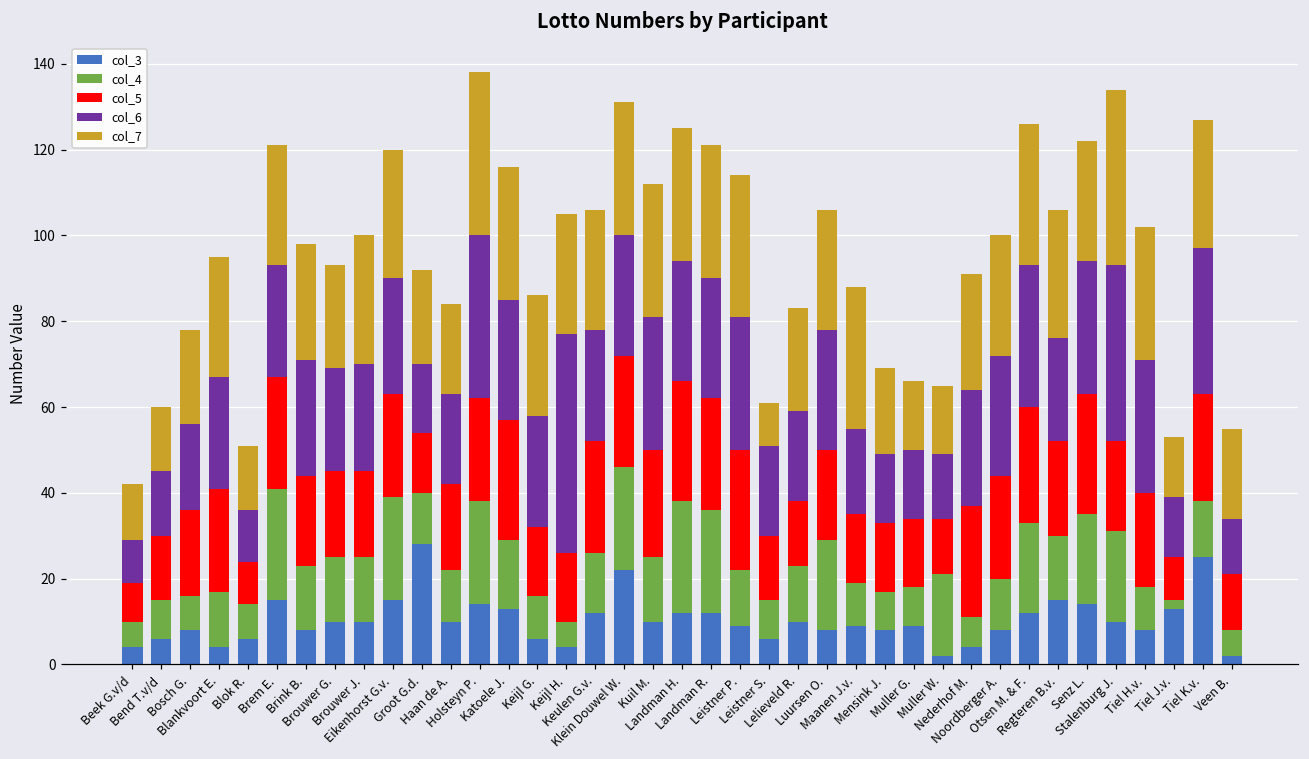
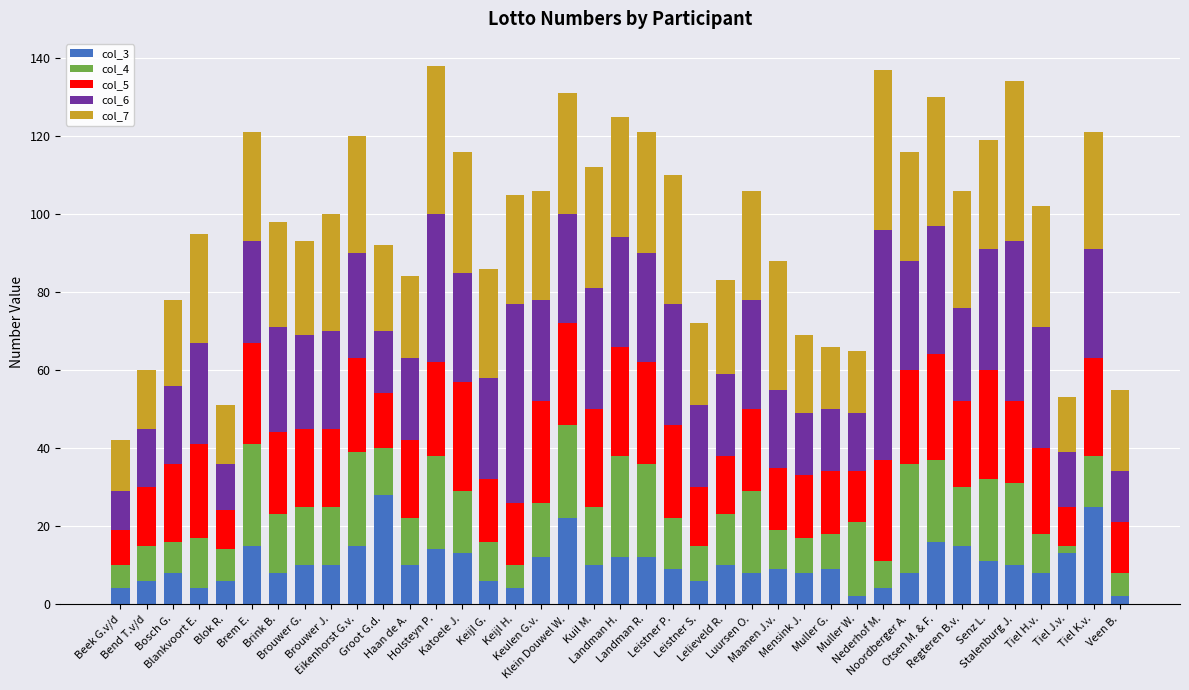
  {
    "col_3": {
      "Beek G.v/d": 4,
      "Bend T.v/d": 6,
      "Bosch G.": 8,
      "Blankvoort E.": 4,
      "Blok R.": 6,
      "Brem E.": 15,
      "Brink B.": 8,
      "Brouwer G.": 10,
      "Brouwer J.": 10,
      "Eikenhorst G.v.": 15,
      "Groot G.d.": 28,
      "Haan de A.": 10,
      "Holsteyn P.": 14,
      "Katoele J.": 13,
      "Keijl G.": 6,
      "Keijl H.": 4,
      "Keulen G.v.": 12,
      "Klein Douwel W.": 22,
      "Kuil M.": 10,
      "Landman H.": 12,
      "Landman R.": 12,
      "Leistner P.": 9,
      "Leistner S.": 6,
      "Lelieveld R.": 10,
      "Luursen O.": 8,
      "Maanen J.v.": 9,
      "Mensink J.": 8,
      "Muller G.": 9,
      "Muller W.": 2,
      "Nederhof M.": 4,
      "Noordberger A.": 8,
-     "Otsen M. & F.": 12,
+     "Otsen M. & F.": 16,
      "Regteren B.v.": 15,
-     "Senz L.": 14,
+     "Senz L.": 11,
      "Stalenburg J.": 10,
      "Tiel H.v.": 8,
      "Tiel J.v.": 13,
      "Tiel K.v.": 25,
      "Veen B.": 2
    },
    "col_4": {
      "Beek G.v/d": 6,
      "Bend T.v/d": 9,
      "Bosch G.": 8,
      "Blankvoort E.": 13,
      "Blok R.": 8,
      "Brem E.": 26,
      "Brink B.": 15,
      "Brouwer G.": 15,
      "Brouwer J.": 15,
      "Eikenhorst G.v.": 24,
      "Groot G.d.": 12,
      "Haan de A.": 12,
      "Holsteyn P.": 24,
      "Katoele J.": 16,
      "Keijl G.": 10,
      "Keijl H.": 6,
      "Keulen G.v.": 14,
      "Klein Douwel W.": 24,
      "Kuil M.": 15,
      "Landman H.": 26,
      "Landman R.": 24,
      "Leistner P.": 13,
      "Leistner S.": 9,
      "Lelieveld R.": 13,
      "Luursen O.": 21,
      "Maanen J.v.": 10,
      "Mensink J.": 9,
      "Muller G.": 9,
      "Muller W.": 19,
      "Nederhof M.": 7,
-     "Noordberger A.": 12,
+     "Noordberger A.": 28,
      "Otsen M. & F.": 21,
      "Regteren B.v.": 15,
      "Senz L.": 21,
      "Stalenburg J.": 21,
      "Tiel H.v.": 10,
      "Tiel J.v.": 2,
      "Tiel K.v.": 13,
      "Veen B.": 6
    },
    "col_5": {
      "Beek G.v/d": 9,
      "Bend T.v/d": 15,
      "Bosch G.": 20,
      "Blankvoort E.": 24,
      "Blok R.": 10,
      "Brem E.": 26,
      "Brink B.": 21,
      "Brouwer G.": 20,
      "Brouwer J.": 20,
      "Eikenhorst G.v.": 24,
      "Groot G.d.": 14,
      "Haan de A.": 20,
      "Holsteyn P.": 24,
      "Katoele J.": 28,
      "Keijl G.": 16,
      "Keijl H.": 16,
      "Keulen G.v.": 26,
      "Klein Douwel W.": 26,
      "Kuil M.": 25,
      "Landman H.": 28,
      "Landman R.": 26,
-     "Leistner P.": 28,
+     "Leistner P.": 24,
      "Leistner S.": 15,
      "Lelieveld R.": 15,
      "Luursen O.": 21,
      "Maanen J.v.": 16,
      "Mensink J.": 16,
      "Muller G.": 16,
      "Muller W.": 13,
      "Nederhof M.": 26,
      "Noordberger A.": 24,
      "Otsen M. & F.": 27,
      "Regteren B.v.": 22,
      "Senz L.": 28,
      "Stalenburg J.": 21,
      "Tiel H.v.": 22,
      "Tiel J.v.": 10,
      "Tiel K.v.": 25,
      "Veen B.": 13
    },
    "col_6": {
      "Beek G.v/d": 10,
      "Bend T.v/d": 15,
      "Bosch G.": 20,
      "Blankvoort E.": 26,
      "Blok R.": 12,
      "Brem E.": 26,
      "Brink B.": 27,
      "Brouwer G.": 24,
      "Brouwer J.": 25,
      "Eikenhorst G.v.": 27,
      "Groot G.d.": 16,
      "Haan de A.": 21,
      "Holsteyn P.": 38,
      "Katoele J.": 28,
      "Keijl G.": 26,
      "Keijl H.": 51,
      "Keulen G.v.": 26,
      "Klein Douwel W.": 28,
      "Kuil M.": 31,
      "Landman H.": 28,
      "Landman R.": 28,
      "Leistner P.": 31,
      "Leistner S.": 21,
      "Lelieveld R.": 21,
      "Luursen O.": 28,
      "Maanen J.v.": 20,
      "Mensink J.": 16,
      "Muller G.": 16,
      "Muller W.": 15,
-     "Nederhof M.": 27,
+     "Nederhof M.": 59,
      "Noordberger A.": 28,
      "Otsen M. & F.": 33,
      "Regteren B.v.": 24,
      "Senz L.": 31,
      "Stalenburg J.": 41,
      "Tiel H.v.": 31,
      "Tiel J.v.": 14,
-     "Tiel K.v.": 34,
+     "Tiel K.v.": 28,
      "Veen B.": 13
    },
    "col_7": {
      "Beek G.v/d": 13,
      "Bend T.v/d": 15,
      "Bosch G.": 22,
      "Blankvoort E.": 28,
      "Blok R.": 15,
      "Brem E.": 28,
      "Brink B.": 27,
      "Brouwer G.": 24,
      "Brouwer J.": 30,
      "Eikenhorst G.v.": 30,
      "Groot G.d.": 22,
      "Haan de A.": 21,
      "Holsteyn P.": 38,
      "Katoele J.": 31,
      "Keijl G.": 28,
      "Keijl H.": 28,
      "Keulen G.v.": 28,
      "Klein Douwel W.": 31,
      "Kuil M.": 31,
      "Landman H.": 31,
      "Landman R.": 31,
      "Leistner P.": 33,
-     "Leistner S.": 10,
+     "Leistner S.": 21,
      "Lelieveld R.": 24,
      "Luursen O.": 28,
      "Maanen J.v.": 33,
      "Mensink J.": 20,
      "Muller G.": 16,
      "Muller W.": 16,
-     "Nederhof M.": 27,
+     "Nederhof M.": 41,
      "Noordberger A.": 28,
      "Otsen M. & F.": 33,
      "Regteren B.v.": 30,
      "Senz L.": 28,
      "Stalenburg J.": 41,
      "Tiel H.v.": 31,
      "Tiel J.v.": 14,
      "Tiel K.v.": 30,
      "Veen B.": 21
    }
  }
